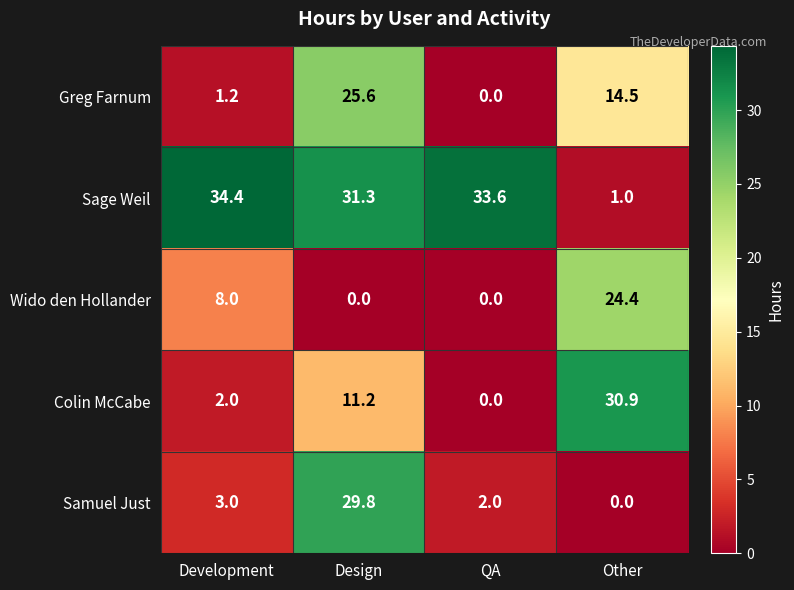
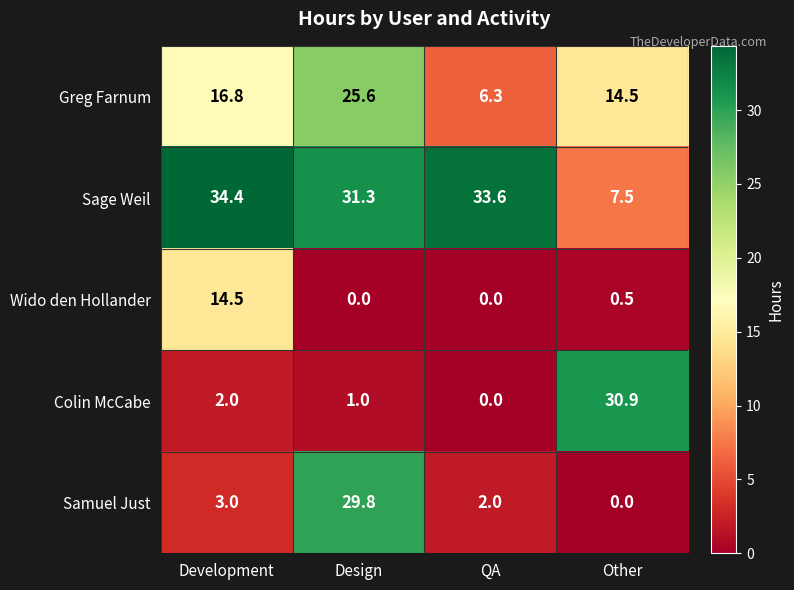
  {
    "Greg Farnum": {
-     "Development": 1.2,
+     "Development": 16.8,
      "Design": 25.6,
-     "QA": 0.0,
+     "QA": 6.3,
      "Other": 14.5
    },
    "Sage Weil": {
      "Development": 34.4,
      "Design": 31.3,
      "QA": 33.6,
-     "Other": 1.0
+     "Other": 7.5
    },
    "Wido den Hollander": {
-     "Development": 8.0,
+     "Development": 14.5,
      "Design": 0.0,
      "QA": 0.0,
-     "Other": 24.4
+     "Other": 0.5
    },
    "Colin McCabe": {
      "Development": 2.0,
-     "Design": 11.2,
+     "Design": 1.0,
      "QA": 0.0,
      "Other": 30.9
    },
    "Samuel Just": {
      "Development": 3.0,
      "Design": 29.8,
      "QA": 2.0,
      "Other": 0.0
    }
  }
